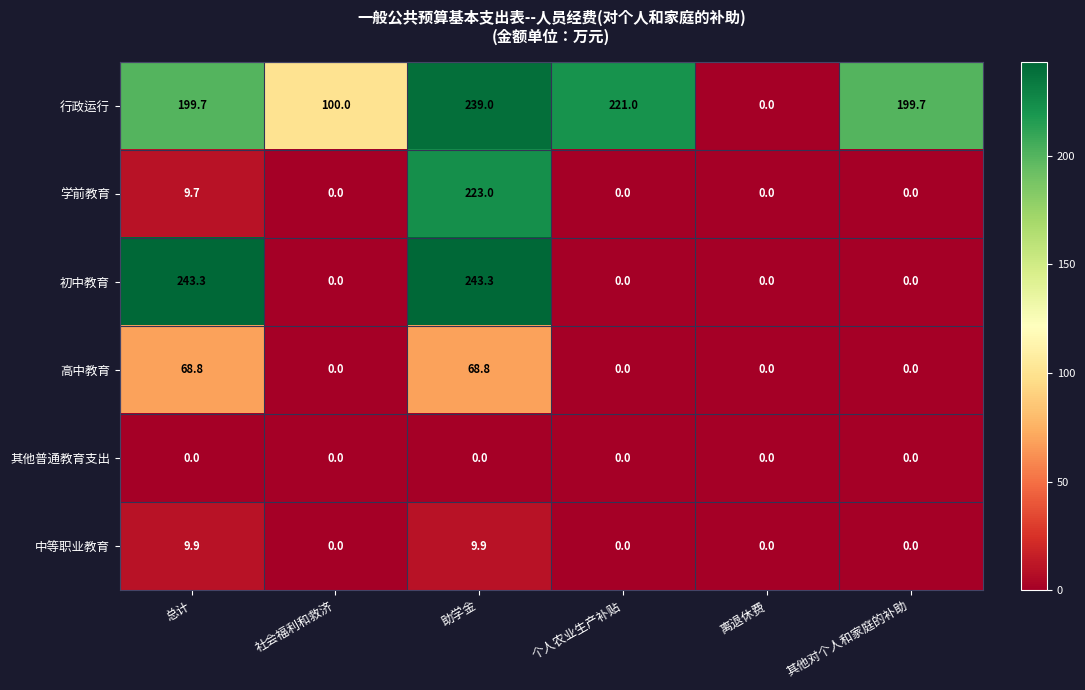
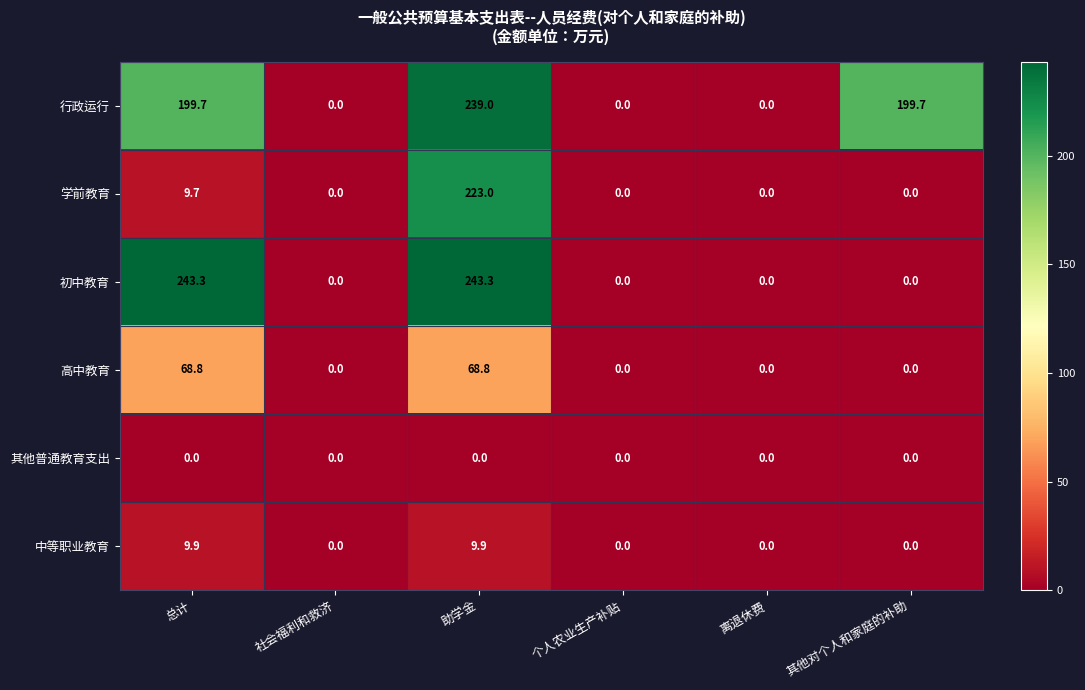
  {
    "行政运行": {
      "总计": 199.7,
-     "社会福利和救济": 100.0,
+     "社会福利和救济": 0.0,
      "助学金": 239.0,
-     "个人农业生产补贴": 221.0,
+     "个人农业生产补贴": 0.0,
      "离退休费": 0.0,
      "其他对个人和家庭的补助": 199.7
    },
    "学前教育": {
      "总计": 9.7,
      "社会福利和救济": 0.0,
      "助学金": 223.0,
      "个人农业生产补贴": 0.0,
      "离退休费": 0.0,
      "其他对个人和家庭的补助": 0.0
    },
    "初中教育": {
      "总计": 243.3,
      "社会福利和救济": 0.0,
      "助学金": 243.3,
      "个人农业生产补贴": 0.0,
      "离退休费": 0.0,
      "其他对个人和家庭的补助": 0.0
    },
    "高中教育": {
      "总计": 68.8,
      "社会福利和救济": 0.0,
      "助学金": 68.8,
      "个人农业生产补贴": 0.0,
      "离退休费": 0.0,
      "其他对个人和家庭的补助": 0.0
    },
    "其他普通教育支出": {
      "总计": 0.0,
      "社会福利和救济": 0.0,
      "助学金": 0.0,
      "个人农业生产补贴": 0.0,
      "离退休费": 0.0,
      "其他对个人和家庭的补助": 0.0
    },
    "中等职业教育": {
      "总计": 9.9,
      "社会福利和救济": 0.0,
      "助学金": 9.9,
      "个人农业生产补贴": 0.0,
      "离退休费": 0.0,
      "其他对个人和家庭的补助": 0.0
    }
  }
